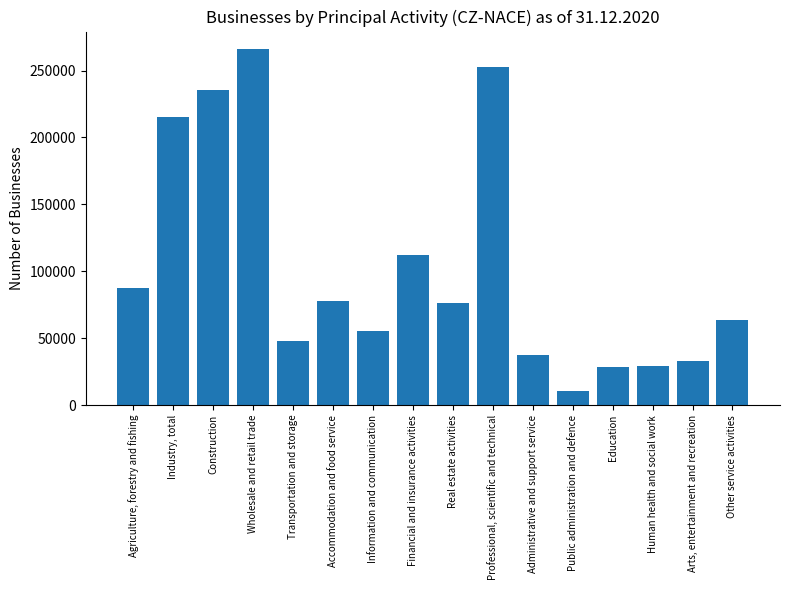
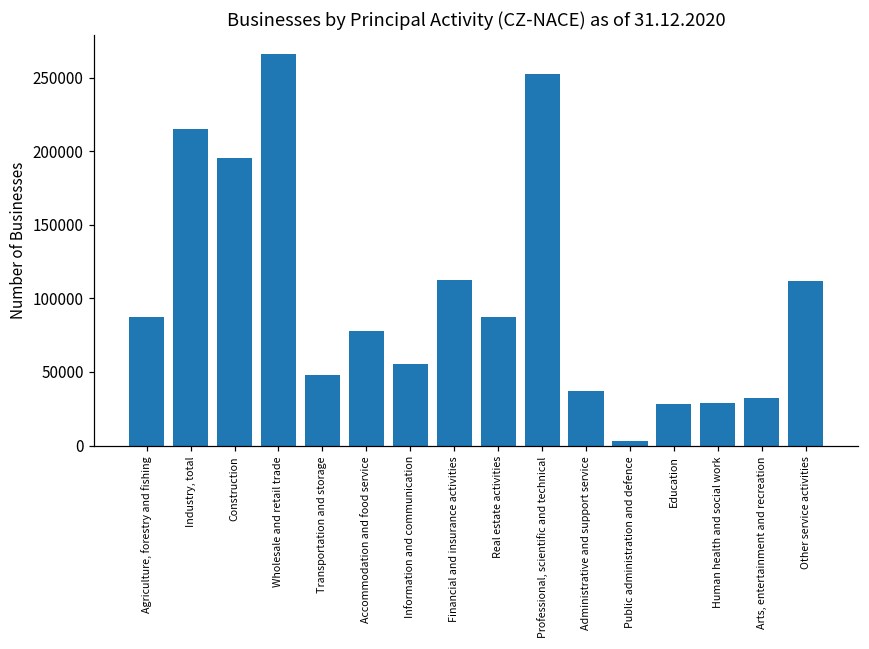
  {
    "Agriculture, forestry and fishing": 88000,
    "Industry, total": 215000,
-   "Construction": 235000,
+   "Construction": 195000,
    "Wholesale and retail trade": 266000,
    "Transportation and storage": 48000,
    "Accommodation and food service": 78000,
    "Information and communication": 55000,
    "Financial and insurance activities": 112000,
-   "Real estate activities": 76000,
+   "Real estate activities": 88000,
    "Professional, scientific and technical": 252000,
    "Administrative and support service": 37000,
-   "Public administration and defence": 11000,
+   "Public administration and defence": 3000,
    "Education": 28000,
    "Human health and social work": 29000,
    "Arts, entertainment and recreation": 33000,
-   "Other service activities": 64000
+   "Other service activities": 112000
  }
